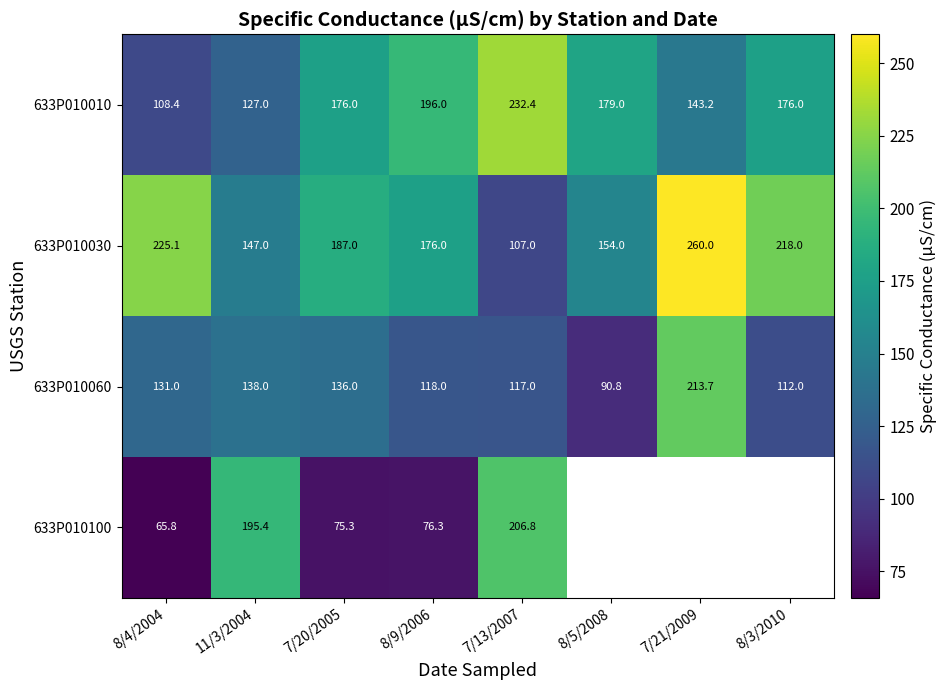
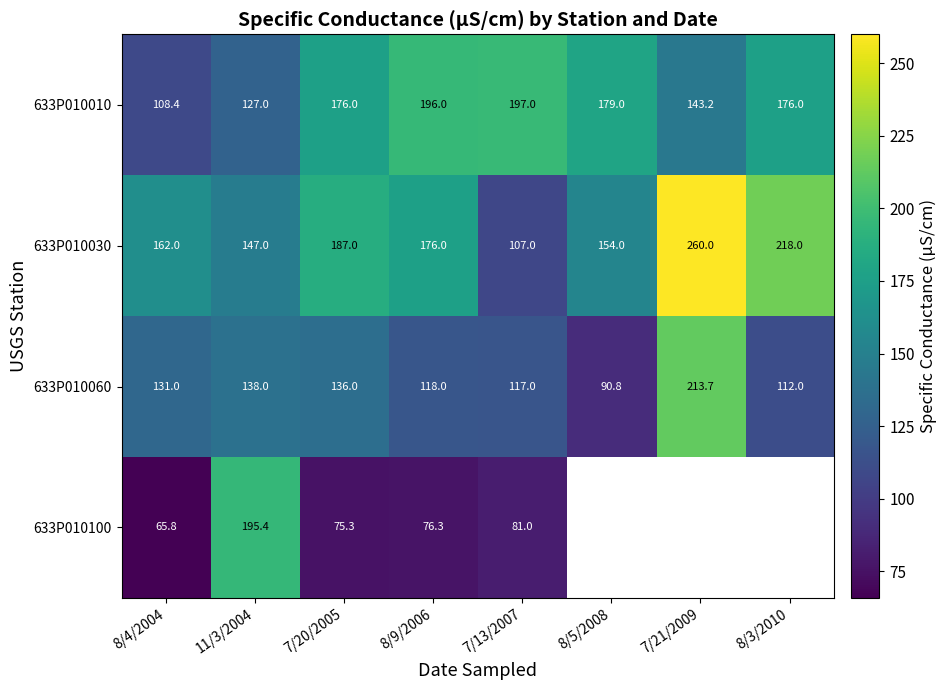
  {
    "633P010010": {
      "8/4/2004": 108.4,
      "11/3/2004": 127.0,
      "7/20/2005": 176.0,
      "8/9/2006": 196.0,
-     "7/13/2007": 232.4,
+     "7/13/2007": 197.0,
      "8/5/2008": 179.0,
      "7/21/2009": 143.2,
      "8/3/2010": 176.0
    },
    "633P010030": {
-     "8/4/2004": 225.1,
+     "8/4/2004": 162.0,
      "11/3/2004": 147.0,
      "7/20/2005": 187.0,
      "8/9/2006": 176.0,
      "7/13/2007": 107.0,
      "8/5/2008": 154.0,
      "7/21/2009": 260.0,
      "8/3/2010": 218.0
    },
    "633P010060": {
      "8/4/2004": 131.0,
      "11/3/2004": 138.0,
      "7/20/2005": 136.0,
      "8/9/2006": 118.0,
      "7/13/2007": 117.0,
      "8/5/2008": 90.8,
      "7/21/2009": 213.7,
      "8/3/2010": 112.0
    },
    "633P010100": {
      "8/4/2004": 65.8,
      "11/3/2004": 195.4,
      "7/20/2005": 75.3,
      "8/9/2006": 76.3,
-     "7/13/2007": 206.8
+     "7/13/2007": 81.0
    }
  }
